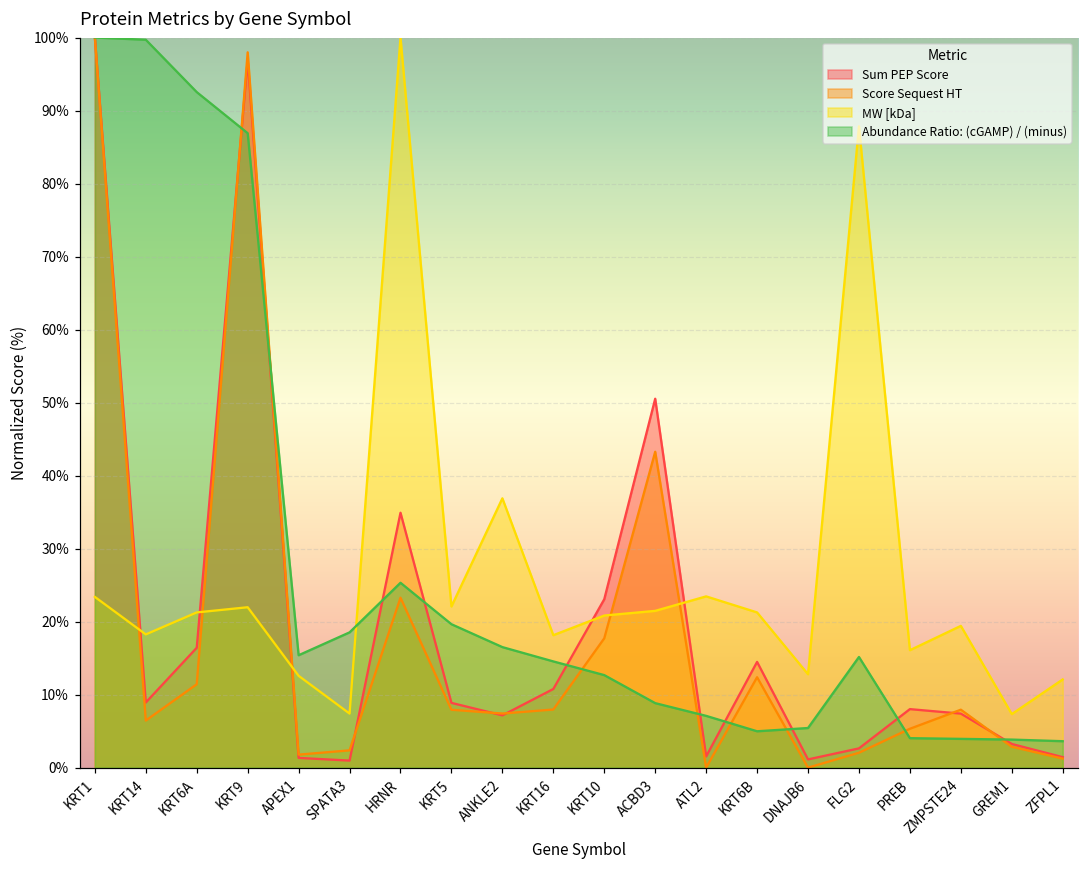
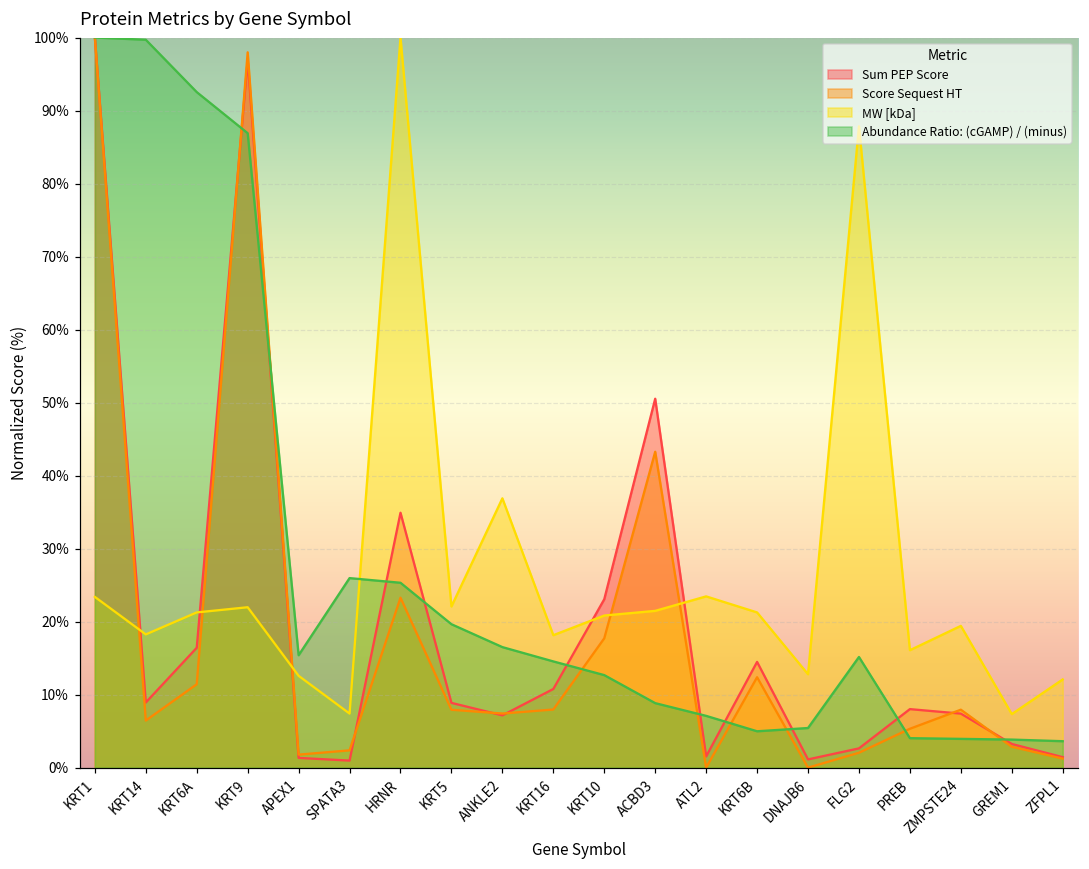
  {
    "Sum PEP Score": {
      "KRT14": "9%",
      "KRT6A": "16%",
      "KRT9": "97%",
      "APEX1": "1%",
      "SPATA3": "1%",
      "HRNR": "35%",
      "KRT5": "9%",
      "KRT16": "11%",
      "KRT10": "23%",
      "ACBD3": "51%",
      "ATL2": "2%",
      "KRT6B": "14%",
      "DNAJB6": "1%",
      "FLG2": "3%",
      "PREB": "8%",
      "ZMPSTE24": "7%",
      "GREM1": "3%"
    },
    "Abundance Ratio: (cGAMP) / (minus)": {
      "KRT14": "100%",
      "KRT6A": "93%",
      "KRT9": "87%",
      "APEX1": "15%",
-     "SPATA3": "19%",
+     "SPATA3": "26%",
      "HRNR": "25%",
      "KRT5": "20%",
      "ANKLE2": "17%",
      "KRT16": "15%",
      "KRT10": "13%",
      "ACBD3": "9%",
      "ATL2": "7%",
      "KRT6B": "5%",
      "DNAJB6": "5%",
      "FLG2": "15%",
      "PREB": "4%",
      "ZMPSTE24": "4%",
      "GREM1": "4%",
      "ZFPL1": "4%"
    }
  }
